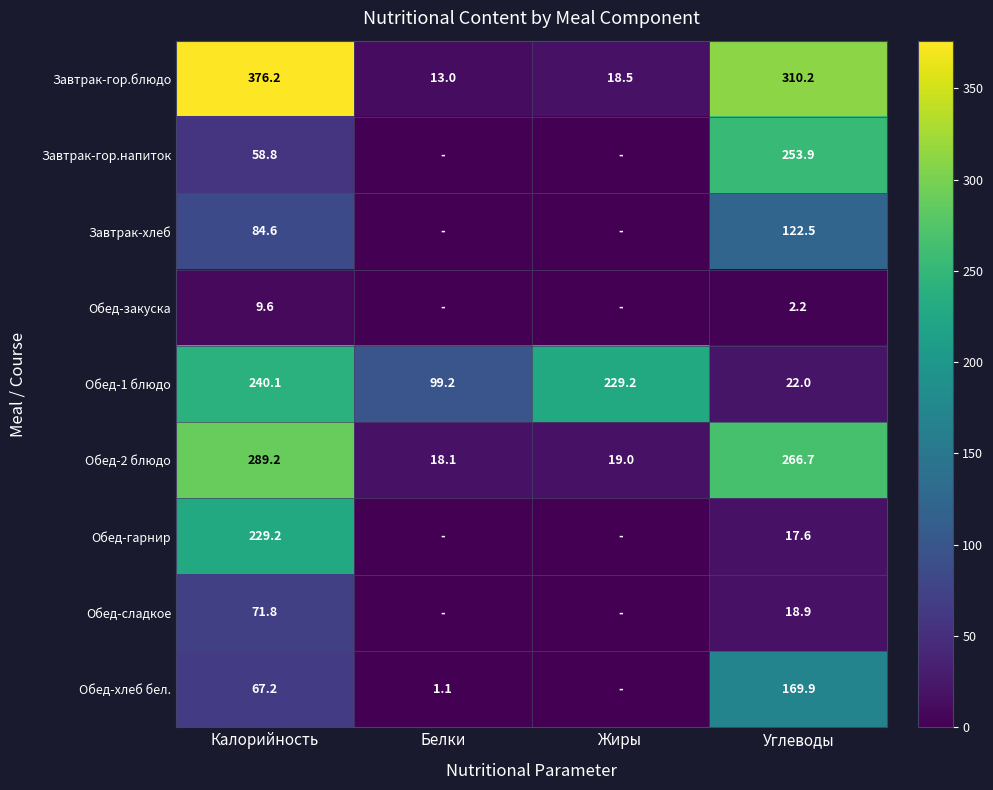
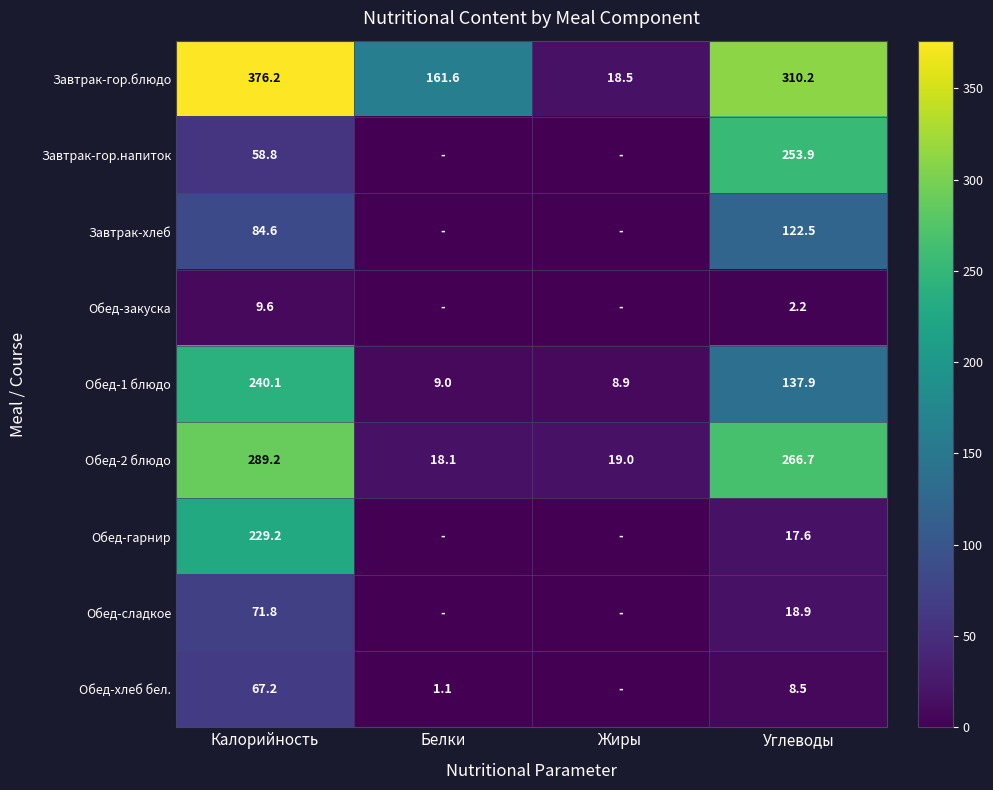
  {
    "Завтрак-гор.блюдо": {
      "Калорийность": 376.2,
-     "Белки": 13.0,
+     "Белки": 161.6,
      "Жиры": 18.5,
      "Углеводы": 310.2
    },
    "Завтрак-гор.напиток": {
      "Калорийность": 58.8,
      "Углеводы": 253.9
    },
    "Завтрак-хлеб": {
      "Калорийность": 84.6,
      "Углеводы": 122.5
    },
    "Обед-закуска": {
      "Калорийность": 9.6,
      "Углеводы": 2.2
    },
    "Обед-1 блюдо": {
      "Калорийность": 240.1,
-     "Белки": 99.2,
-     "Жиры": 229.2,
-     "Углеводы": 22.0
+     "Белки": 9.0,
+     "Жиры": 8.9,
+     "Углеводы": 137.9
    },
    "Обед-2 блюдо": {
      "Калорийность": 289.2,
      "Белки": 18.1,
      "Жиры": 19.0,
      "Углеводы": 266.7
    },
    "Обед-гарнир": {
      "Калорийность": 229.2,
      "Углеводы": 17.6
    },
    "Обед-сладкое": {
      "Калорийность": 71.8,
      "Углеводы": 18.9
    },
    "Обед-хлеб бел.": {
      "Калорийность": 67.2,
      "Белки": 1.1,
-     "Углеводы": 169.9
+     "Углеводы": 8.5
    }
  }
